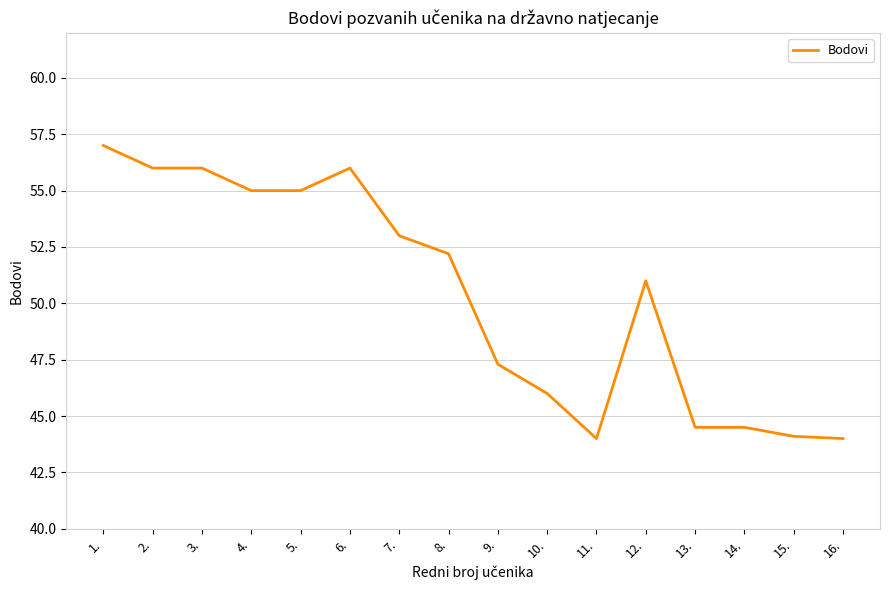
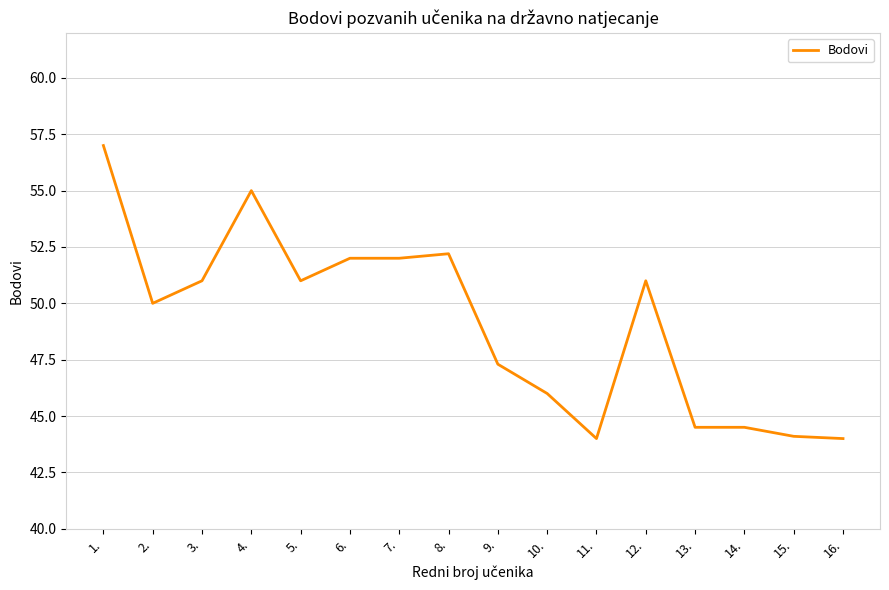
  {
    "1.": 57,
-   "2.": 56,
-   "3.": 56,
+   "2.": 50,
+   "3.": 51,
    "4.": 55,
-   "5.": 55,
-   "6.": 56,
-   "7.": 53,
+   "5.": 51,
+   "6.": 52,
+   "7.": 52,
    "8.": 52.2,
    "9.": 47.3,
    "10.": 46,
    "11.": 44,
    "12.": 51,
    "13.": 44.5,
    "14.": 44.5,
    "15.": 44,
    "16.": 44
  }
